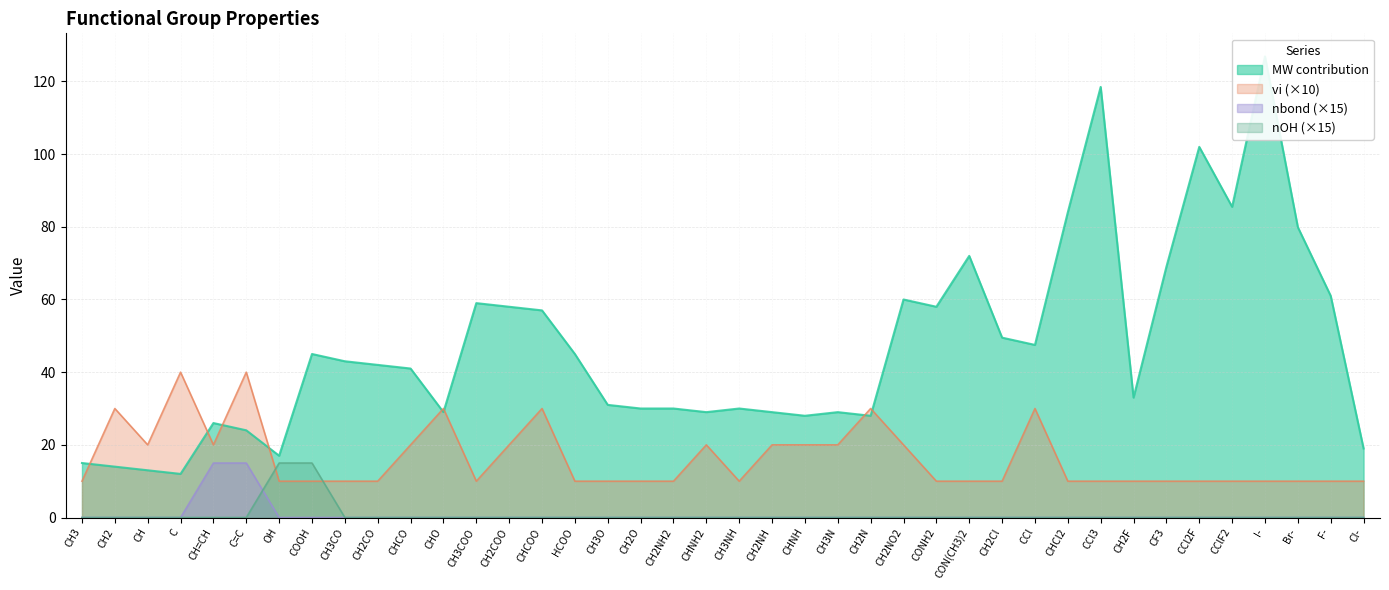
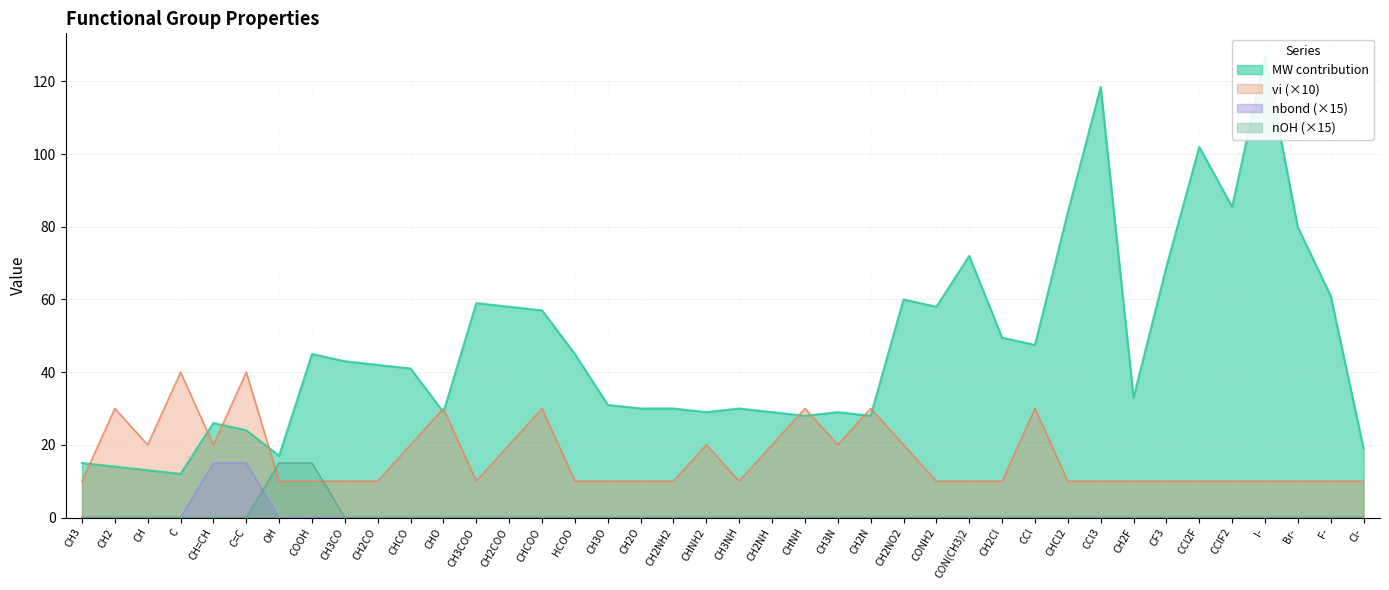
  {
    "vi (×10)": {
      "CH3": 10,
      "CH2": 30,
      "CH": 20,
      "C": 40,
      "CH=CH": 20,
      "C=C": 40,
      "OH": 10,
      "COOH": 10,
      "CH3CO": 10,
      "CH2CO": 10,
      "CHCO": 20,
      "CHO": 30,
      "CH3COO": 10,
      "CH2COO": 20,
      "CHCOO": 30,
      "HCOO": 10,
      "CH3O": 10,
      "CH2O": 10,
      "CH2NH2": 10,
      "CHNH2": 20,
      "CH3NH": 10,
      "CH2NH": 20,
-     "CHNH": 20,
+     "CHNH": 30,
      "CH3N": 20,
      "CH2N": 30,
      "CH2NO2": 20,
      "CONH2": 10,
      "CON(CH3)2": 10,
      "CH2Cl": 10,
      "CCl": 30,
      "CHCl2": 10,
      "CCl3": 10,
      "CH2F": 10,
      "CF3": 10,
      "CCl2F": 10,
      "CClF2": 10,
      "I-": 10,
      "Br-": 10,
      "F-": 10,
      "Cl-": 10
    }
  }
